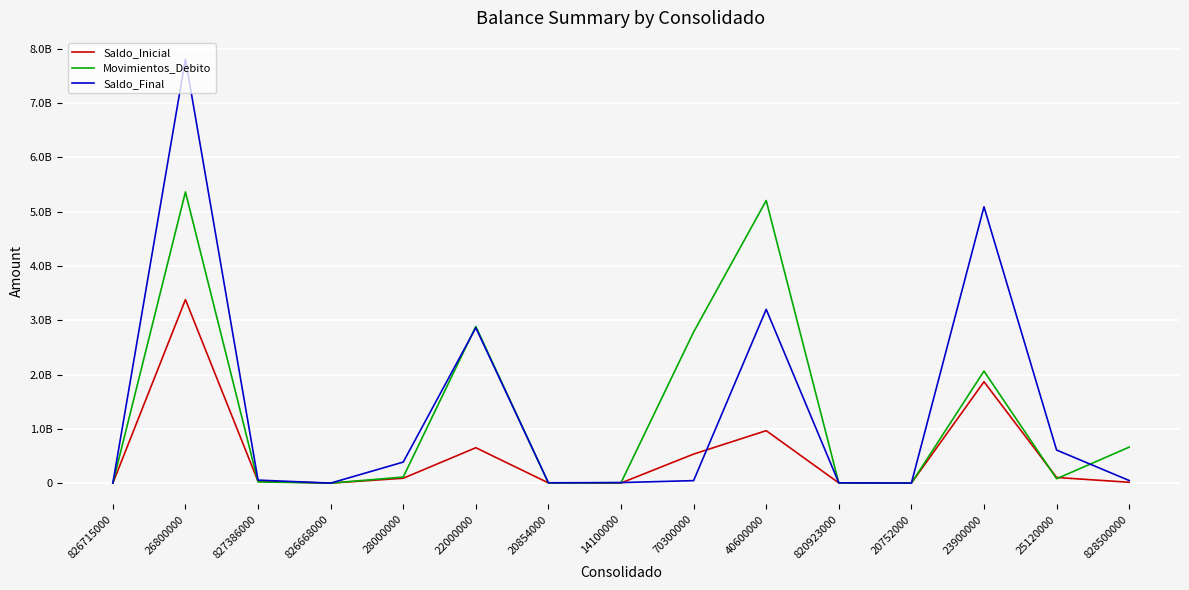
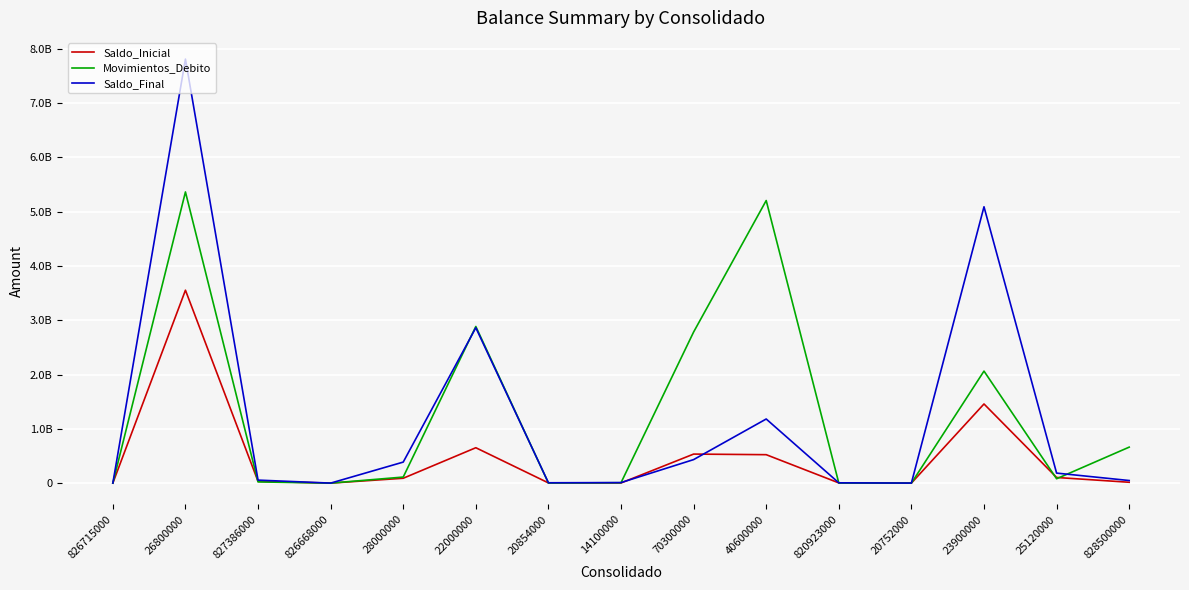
  {
    "Saldo_Inicial": {
-     "26800000": 3400000000,
+     "26800000": 3600000000,
      "22000000": 700000000,
      "70300000": 500000000,
-     "40600000": 1000000000,
-     "23900000": 1900000000
+     "40600000": 500000000,
+     "23900000": 1500000000
    },
    "Movimientos_Debito": {
      "26800000": 5400000000,
      "70300000": 2800000000,
      "40600000": 5200000000,
      "23900000": 2100000000,
      "828500000": 700000000
    },
    "Saldo_Final": {
      "28000000": 400000000,
-     "70300000": 0,
-     "40600000": 3200000000,
+     "70300000": 400000000,
+     "40600000": 1200000000,
      "23900000": 5100000000,
-     "25120000": 600000000
+     "25120000": 200000000
    }
  }
